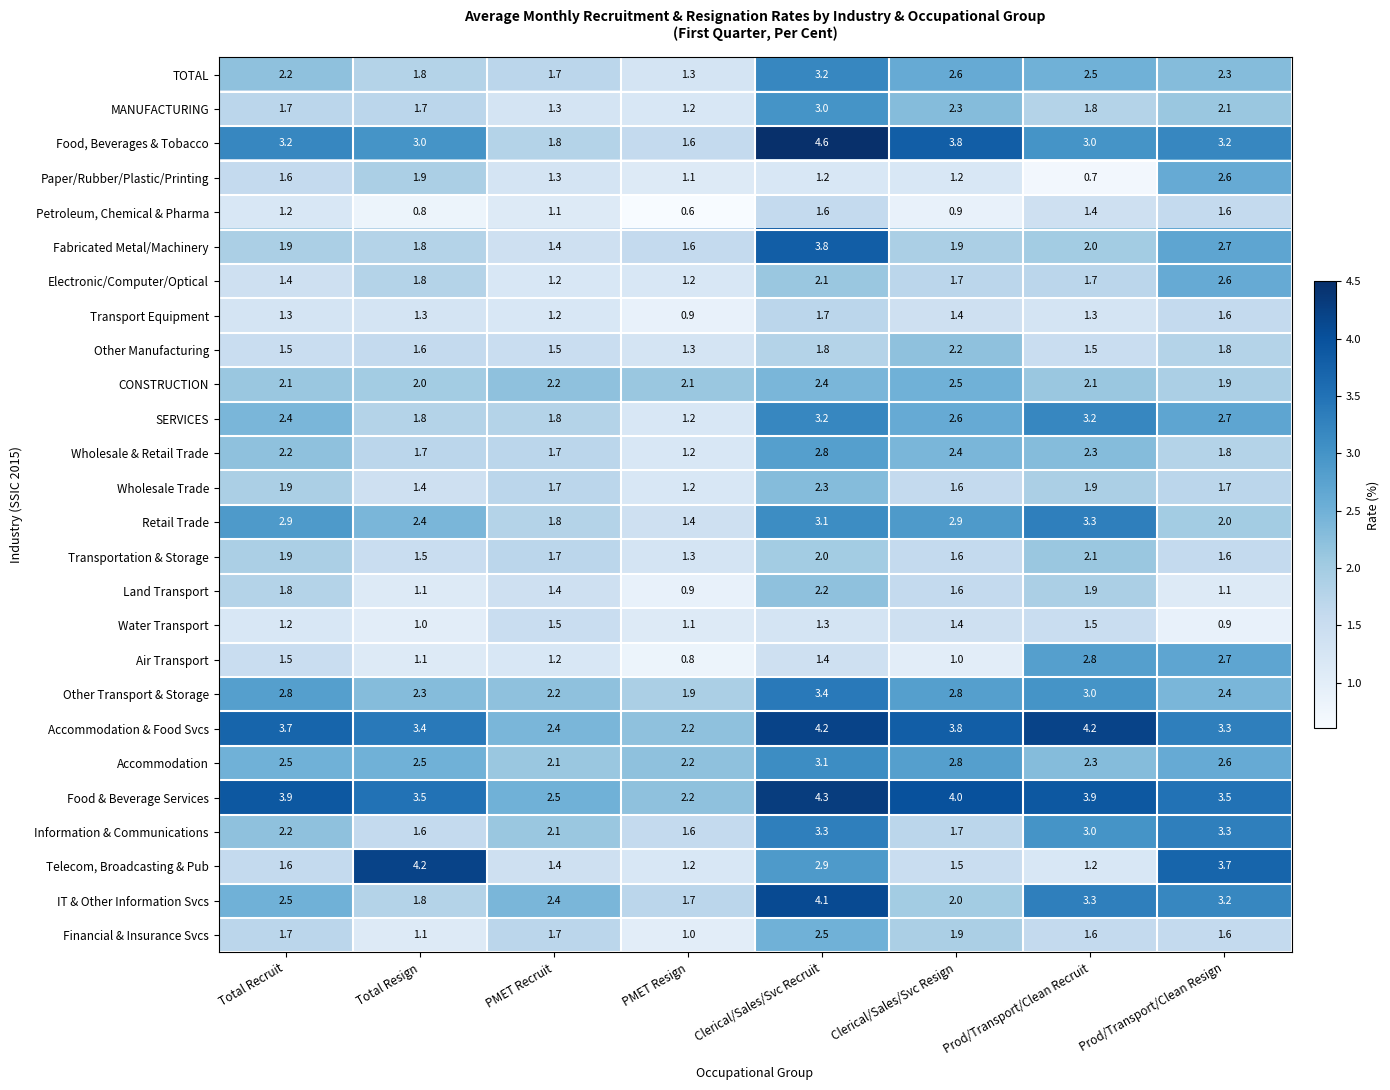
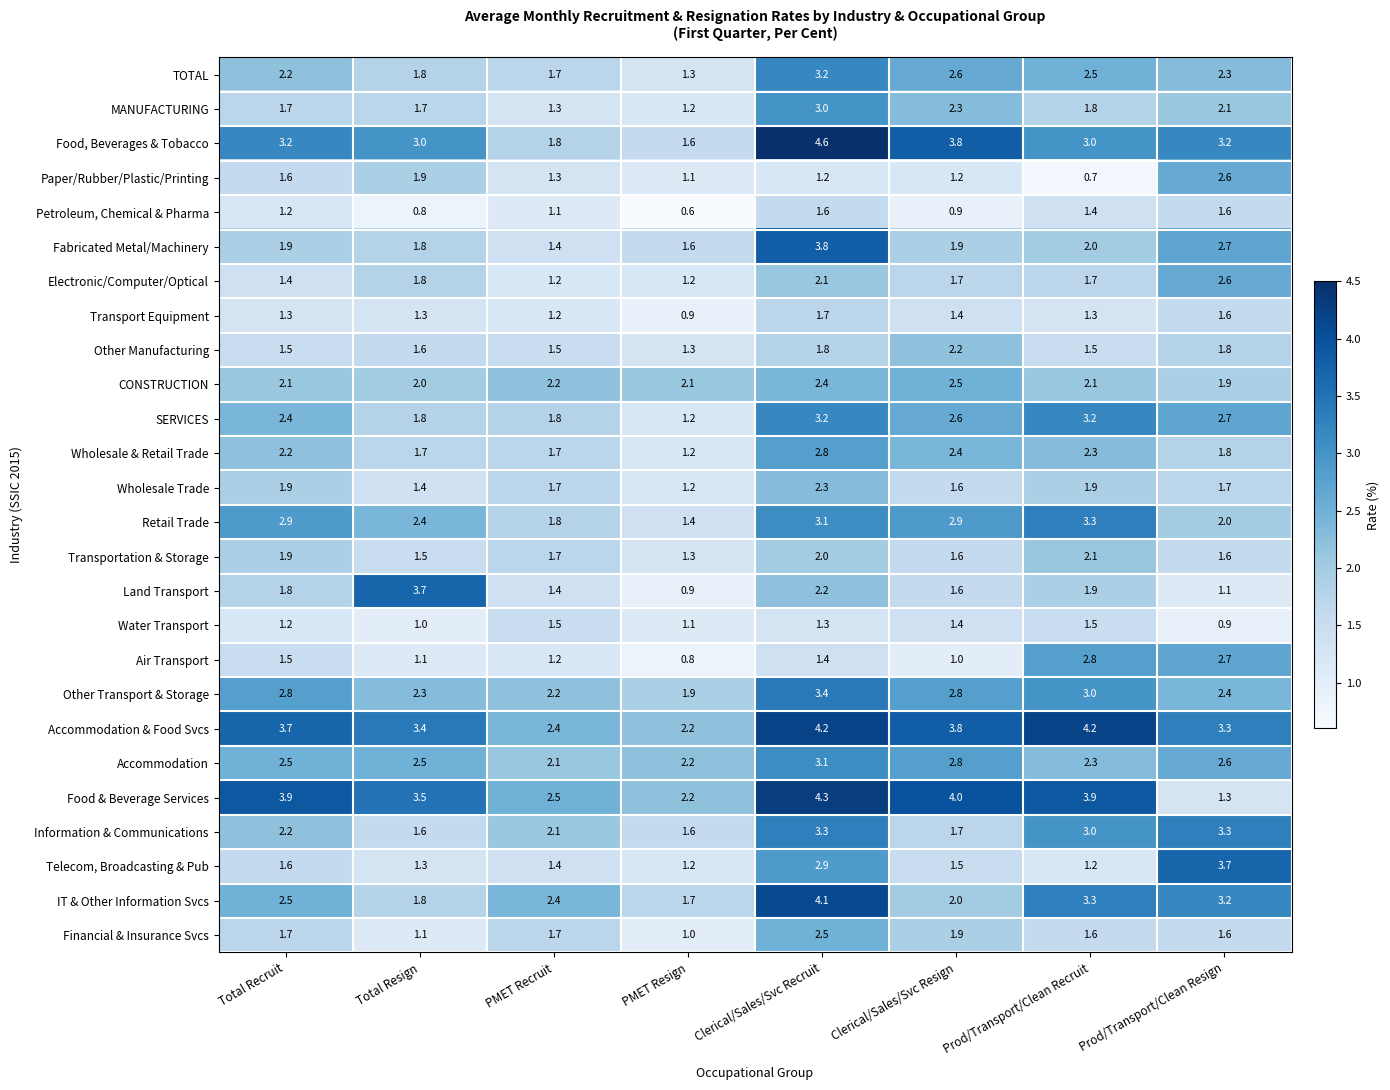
  {
    "Land Transport": {
      "Total Recruit": 1.8,
-     "Total Resign": 1.1,
+     "Total Resign": 3.7,
      "PMET Recruit": 1.4,
      "PMET Resign": 0.9,
      "Clerical/Sales/Svc Recruit": 2.2,
      "Clerical/Sales/Svc Resign": 1.6,
      "Prod/Transport/Clean Recruit": 1.9,
      "Prod/Transport/Clean Resign": 1.1
    },
    "Food & Beverage Services": {
      "Total Recruit": 3.9,
      "Total Resign": 3.5,
      "PMET Recruit": 2.5,
      "PMET Resign": 2.2,
      "Clerical/Sales/Svc Recruit": 4.3,
      "Clerical/Sales/Svc Resign": 4.0,
      "Prod/Transport/Clean Recruit": 3.9,
-     "Prod/Transport/Clean Resign": 3.5
+     "Prod/Transport/Clean Resign": 1.3
    },
    "Telecom, Broadcasting & Pub": {
      "Total Recruit": 1.6,
-     "Total Resign": 4.2,
+     "Total Resign": 1.3,
      "PMET Recruit": 1.4,
      "PMET Resign": 1.2,
      "Clerical/Sales/Svc Recruit": 2.9,
      "Clerical/Sales/Svc Resign": 1.5,
      "Prod/Transport/Clean Recruit": 1.2,
      "Prod/Transport/Clean Resign": 3.7
    }
  }
